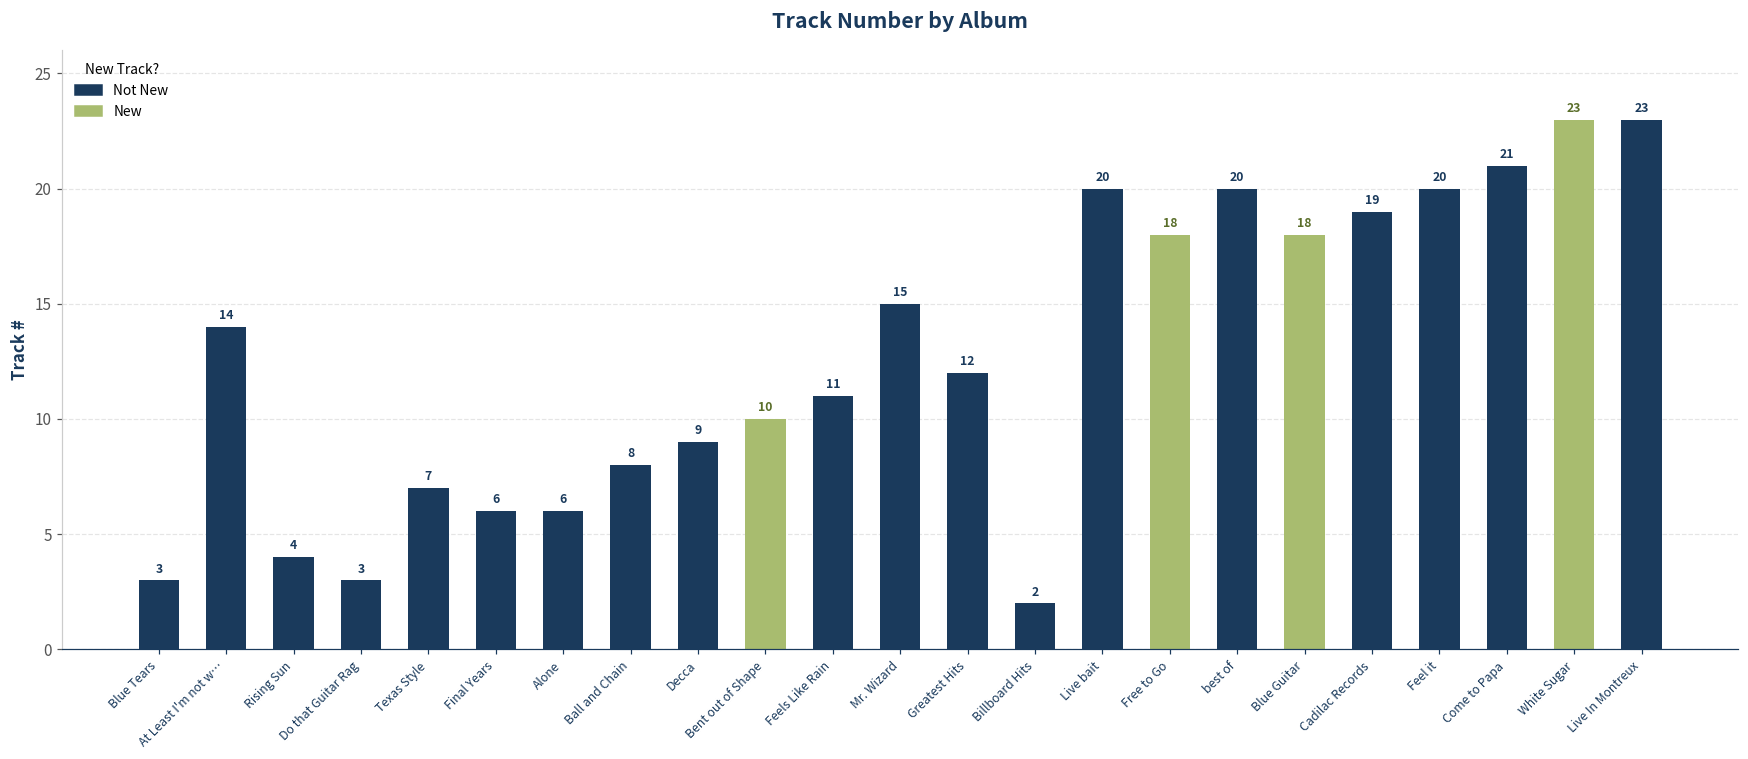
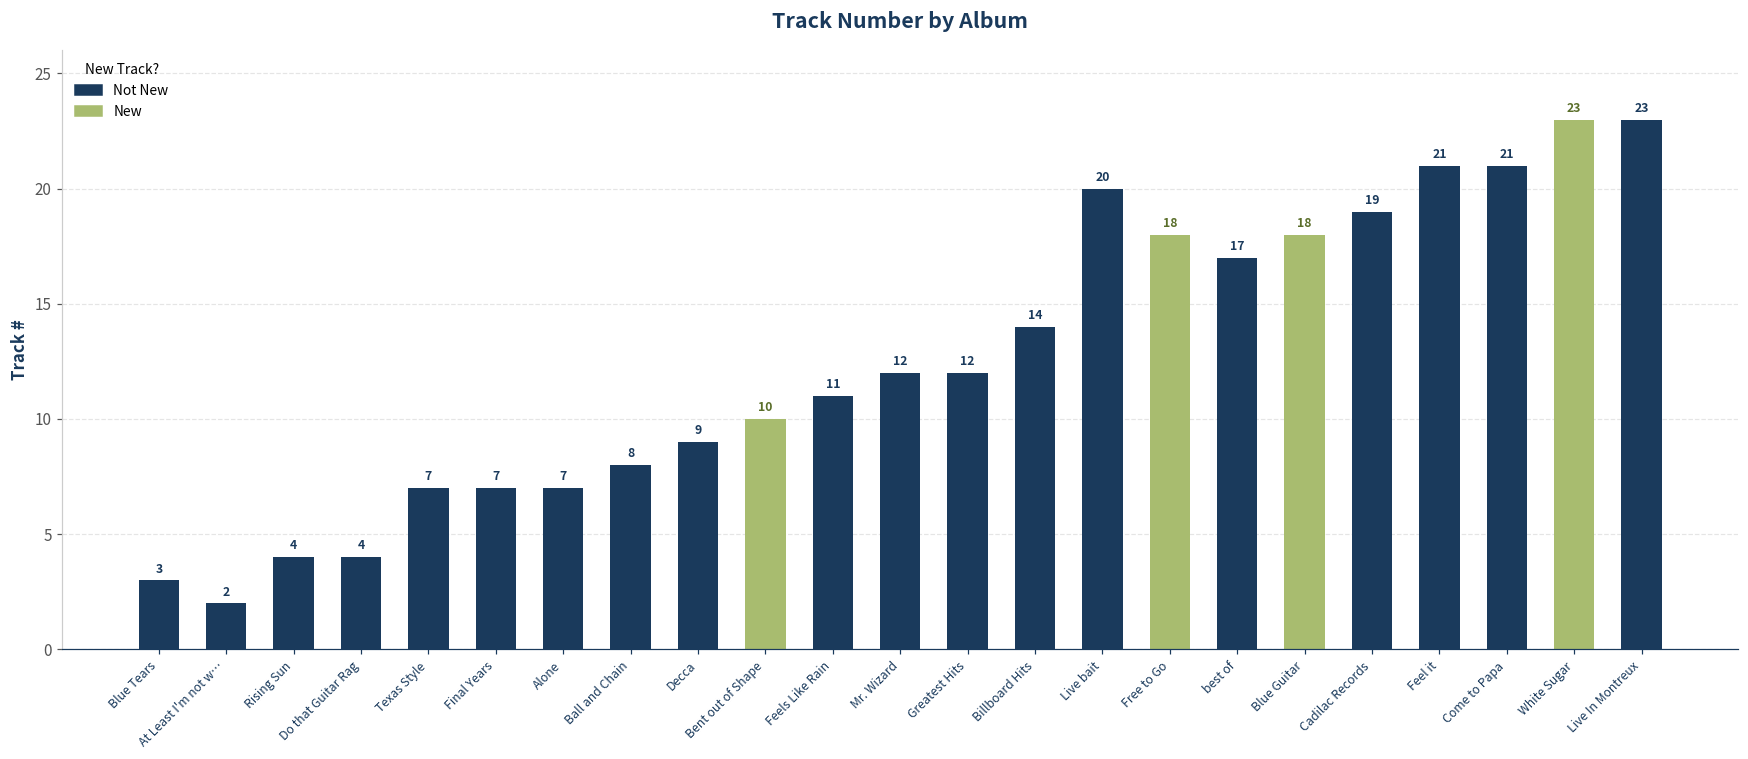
  {
    "Blue Tears": 3,
-   "At Least I'm not w…": 14,
+   "At Least I'm not w…": 2,
    "Rising Sun": 4,
-   "Do that Guitar Rag": 3,
+   "Do that Guitar Rag": 4,
    "Texas Style": 7,
-   "Final Years": 6,
-   "Alone": 6,
+   "Final Years": 7,
+   "Alone": 7,
    "Ball and Chain": 8,
    "Decca": 9,
    "Bent out of Shape": 10,
    "Feels Like Rain": 11,
-   "Mr. Wizard": 15,
+   "Mr. Wizard": 12,
    "Greatest Hits": 12,
-   "Billboard Hits": 2,
+   "Billboard Hits": 14,
    "Live bait": 20,
    "Free to Go": 18,
-   "best of": 20,
+   "best of": 17,
    "Blue Guitar": 18,
    "Cadilac Records": 19,
-   "Feel it": 20,
+   "Feel it": 21,
    "Come to Papa": 21,
    "White Sugar": 23,
    "Live In Montreux": 23
  }
